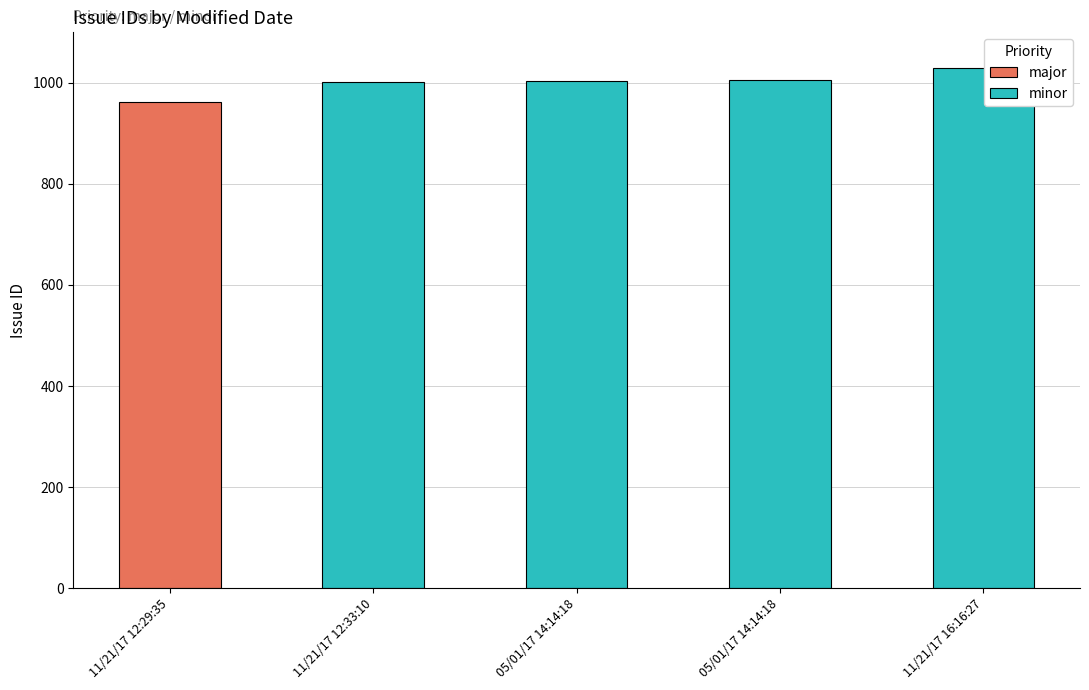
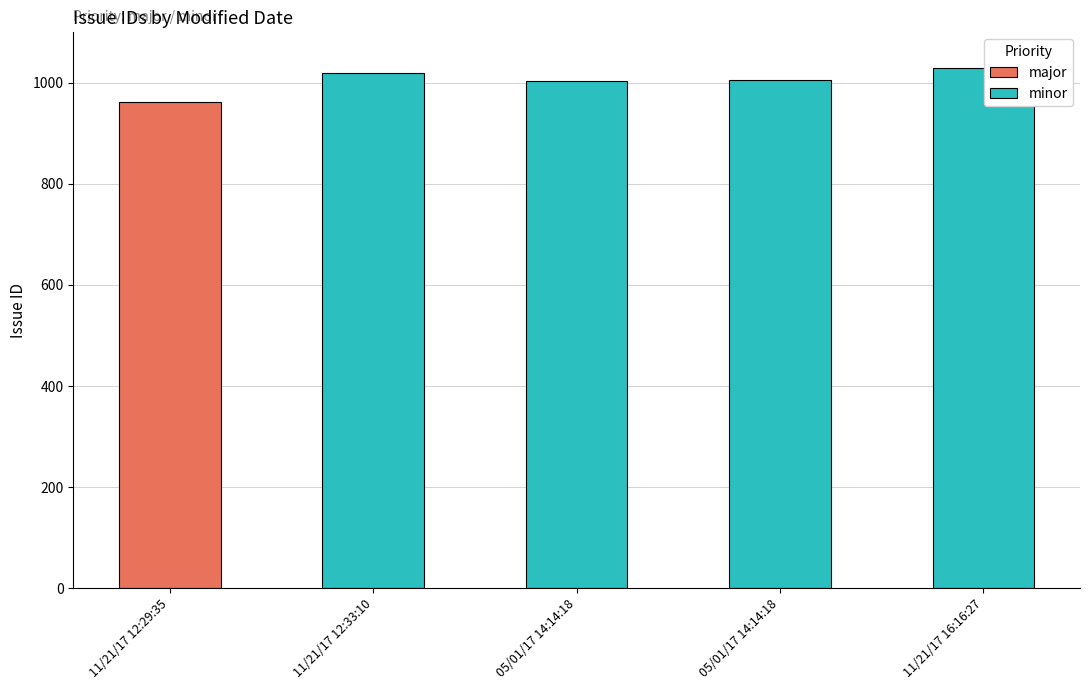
  {
    "11/21/17 12:29:35": 960,
-   "11/21/17 12:33:10": 1000,
+   "11/21/17 12:33:10": 1020,
    "11/21/17 16:16:27": 1030
  }
